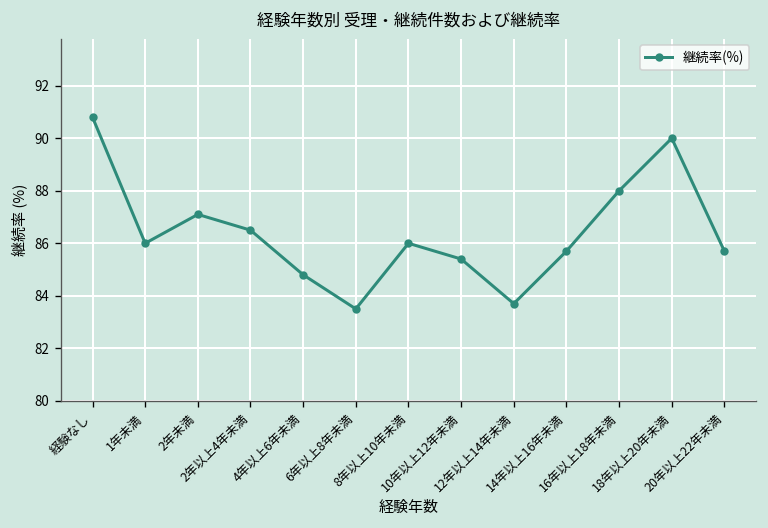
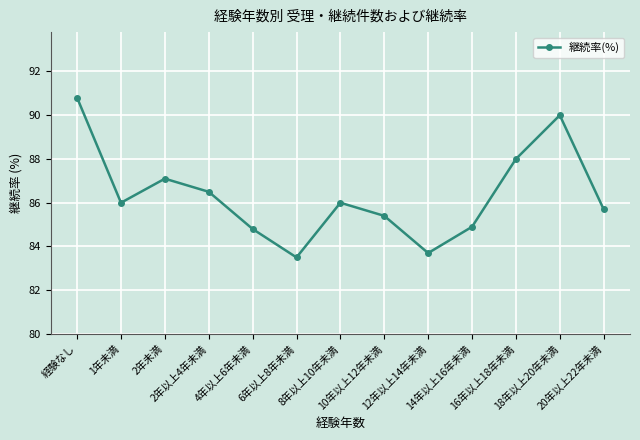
  {
    "経験なし": 90.8,
    "1年未満": 86.0,
    "2年未満": 87.1,
    "2年以上4年未満": 86.5,
    "4年以上6年未満": 84.8,
    "6年以上8年未満": 83.5,
    "8年以上10年未満": 86.0,
    "10年以上12年未満": 85.4,
    "12年以上14年未満": 83.7,
-   "14年以上16年未満": 85.7,
+   "14年以上16年未満": 84.9,
    "16年以上18年未満": 88.0,
    "18年以上20年未満": 90.0,
    "20年以上22年未満": 85.7
  }
